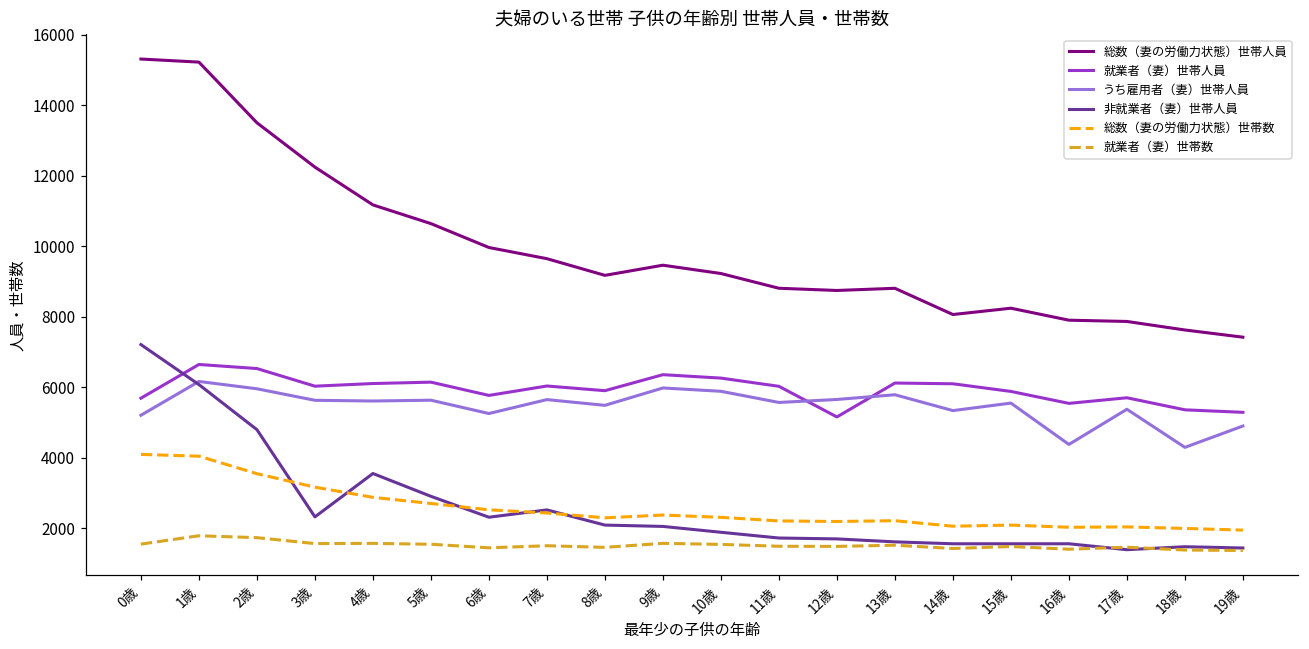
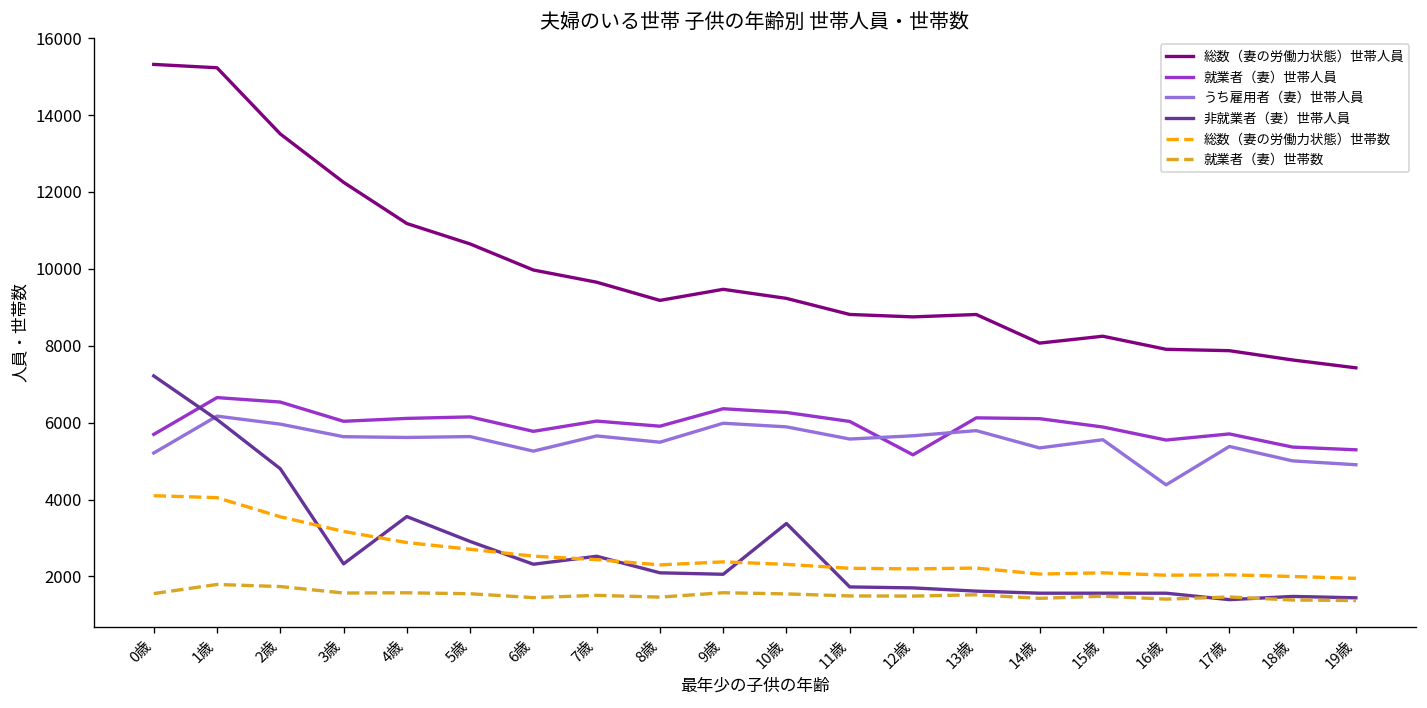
  {
    "総数（妻の労働力状態）世帯人員": {
      "0歳": 15300,
      "1歳": 15200,
      "2歳": 13500,
      "3歳": 12300,
      "4歳": 11200,
      "5歳": 10600,
      "6歳": 10000,
      "7歳": 9700,
      "8歳": 9200,
      "9歳": 9500,
      "10歳": 9200,
      "11歳": 8800,
      "12歳": 8800,
      "13歳": 8800,
      "14歳": 8100,
      "15歳": 8200,
      "16歳": 7900,
      "17歳": 7900,
      "18歳": 7600,
      "19歳": 7400
    },
    "就業者（妻）世帯人員": {
      "0歳": 5700,
      "1歳": 6700,
      "2歳": 6500,
      "3歳": 6000,
      "4歳": 6100,
      "5歳": 6100,
      "6歳": 5800,
      "7歳": 6000,
      "8歳": 5900,
      "9歳": 6400,
      "10歳": 6300,
      "11歳": 6000,
      "12歳": 5200,
      "13歳": 6100,
      "14歳": 6100,
      "15歳": 5900,
      "16歳": 5500,
      "17歳": 5700,
      "18歳": 5400,
      "19歳": 5300
    },
    "うち雇用者（妻）世帯人員": {
      "0歳": 5200,
      "1歳": 6200,
      "2歳": 6000,
      "3歳": 5600,
      "4歳": 5600,
      "5歳": 5600,
      "6歳": 5300,
      "7歳": 5700,
      "8歳": 5500,
      "9歳": 6000,
      "10歳": 5900,
      "11歳": 5600,
      "12歳": 5700,
      "13歳": 5800,
      "14歳": 5300,
      "15歳": 5600,
      "16歳": 4400,
      "17歳": 5400,
-     "18歳": 4300,
+     "18歳": 5000,
      "19歳": 4900
    },
    "非就業者（妻）世帯人員": {
      "0歳": 7200,
      "1歳": 6100,
      "2歳": 4800,
      "3歳": 2300,
      "4歳": 3600,
      "5歳": 2900,
      "6歳": 2300,
      "7歳": 2500,
      "8歳": 2100,
      "9歳": 2100,
-     "10歳": 1900,
+     "10歳": 3400,
      "11歳": 1700,
      "12歳": 1700,
      "13歳": 1600,
      "14歳": 1600,
      "16歳": 1600,
      "18歳": 1500
    }
  }
